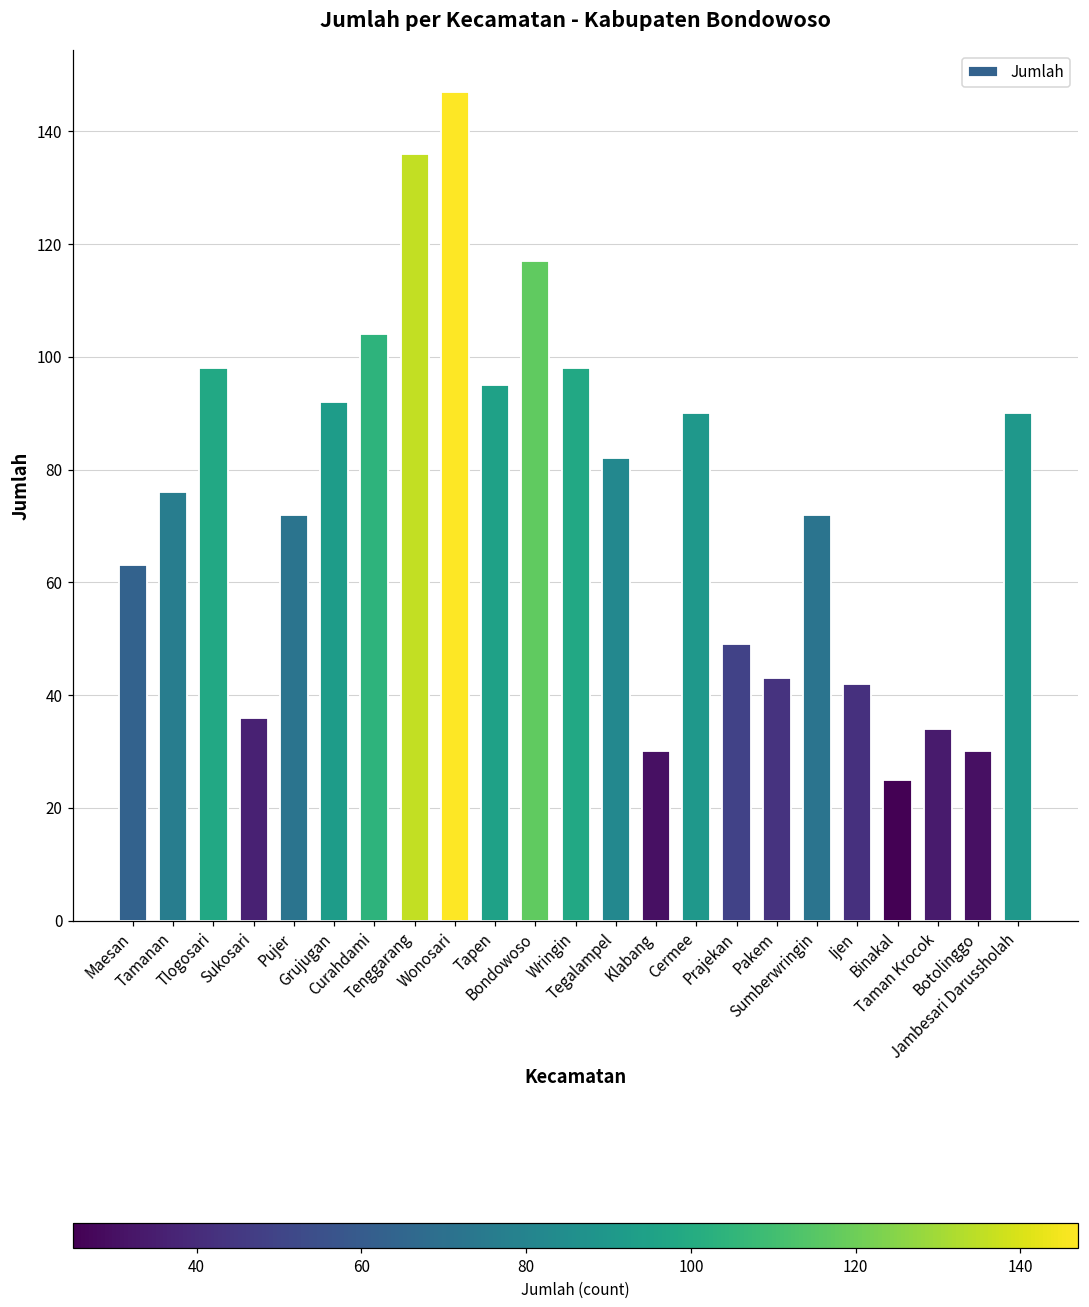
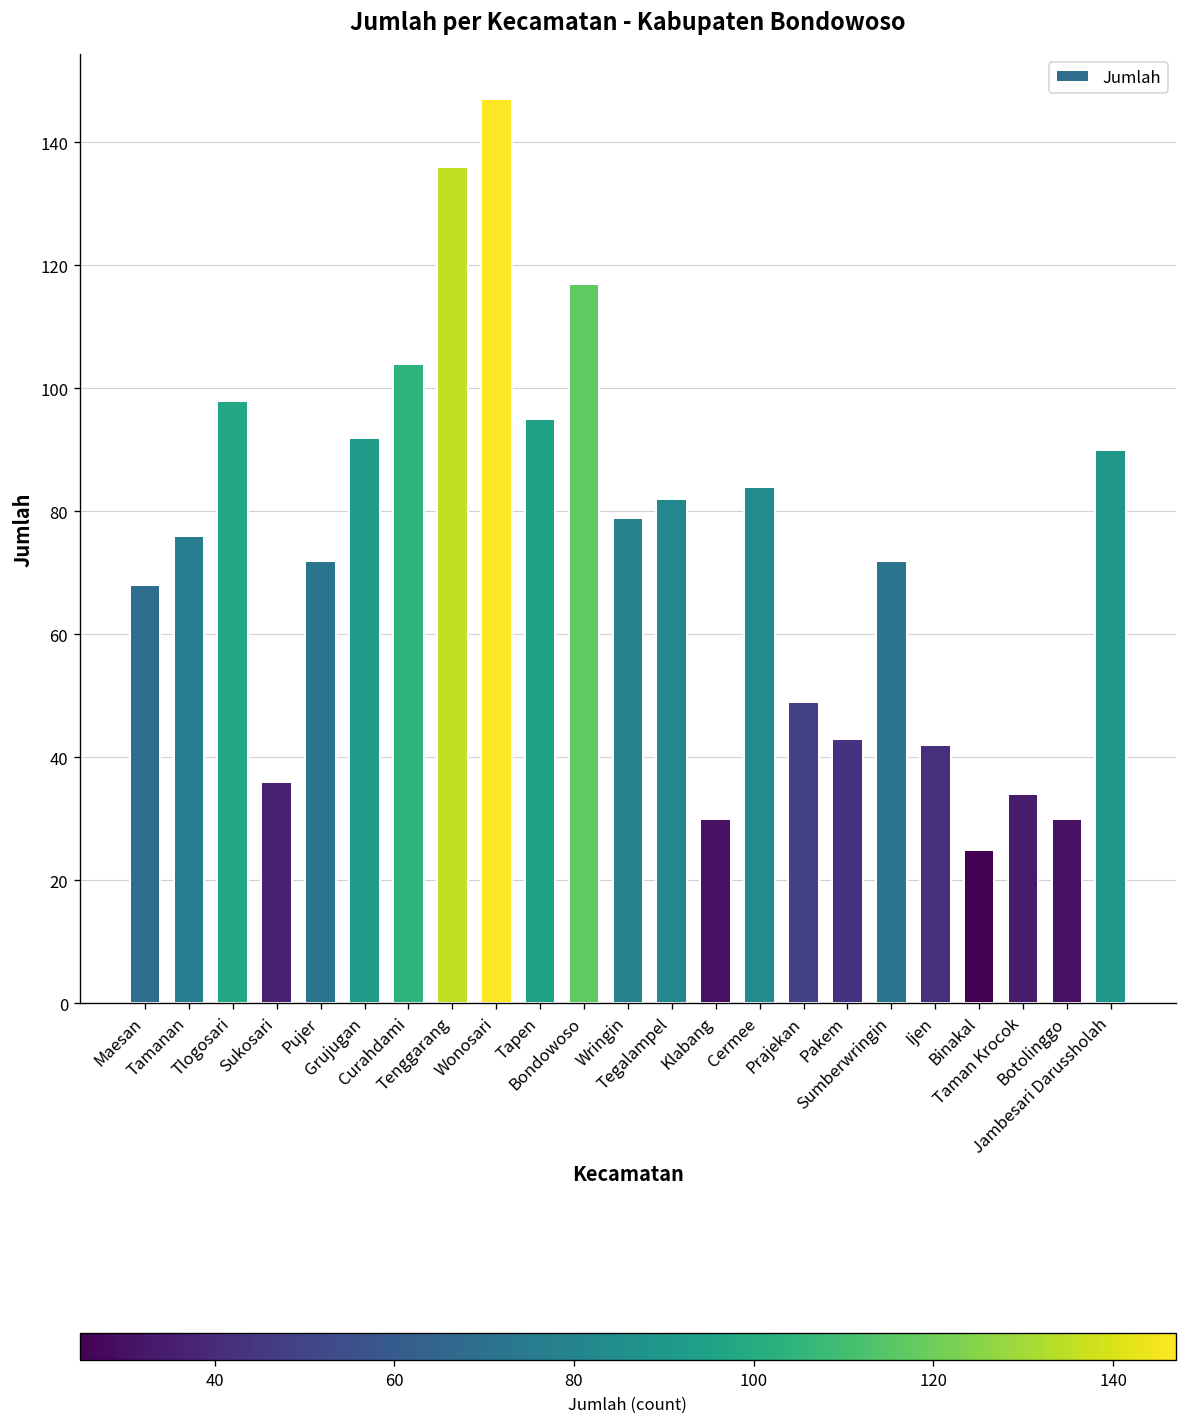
  {
-   "Maesan": 63,
+   "Maesan": 68,
    "Tamanan": 76,
    "Tlogosari": 98,
    "Sukosari": 36,
    "Pujer": 72,
    "Grujugan": 92,
    "Curahdami": 104,
    "Tenggarang": 136,
    "Wonosari": 147,
    "Tapen": 95,
    "Bondowoso": 117,
-   "Wringin": 98,
+   "Wringin": 79,
    "Tegalampel": 82,
    "Klabang": 30,
-   "Cermee": 90,
+   "Cermee": 84,
    "Prajekan": 49,
    "Pakem": 43,
    "Sumberwringin": 72,
    "Ijen": 42,
    "Binakal": 25,
    "Taman Krocok": 34,
    "Botolinggo": 30,
    "Jambesari Darussholah": 90
  }
